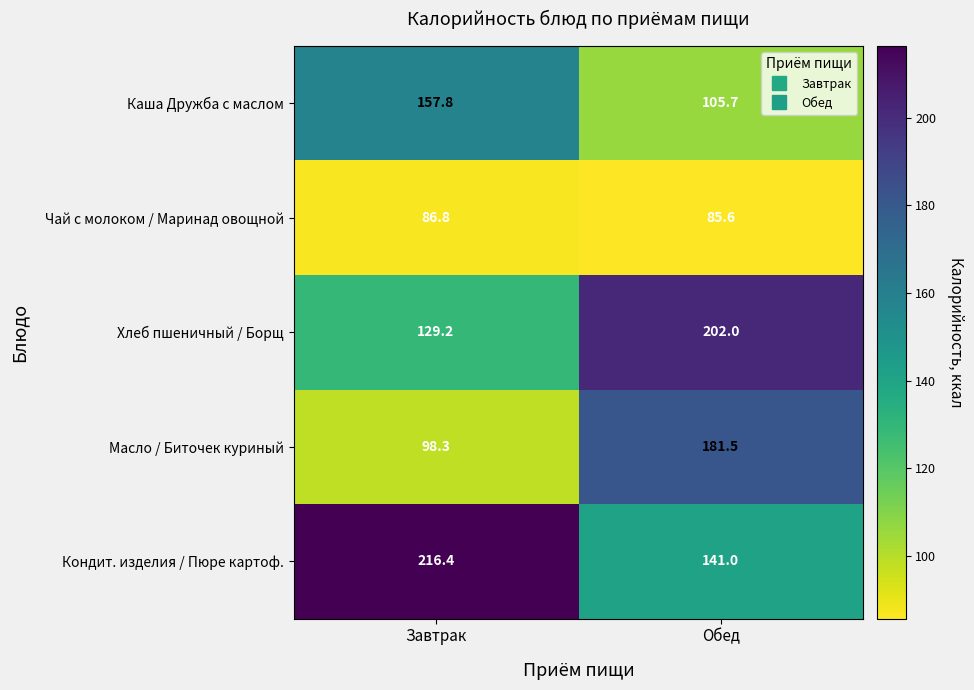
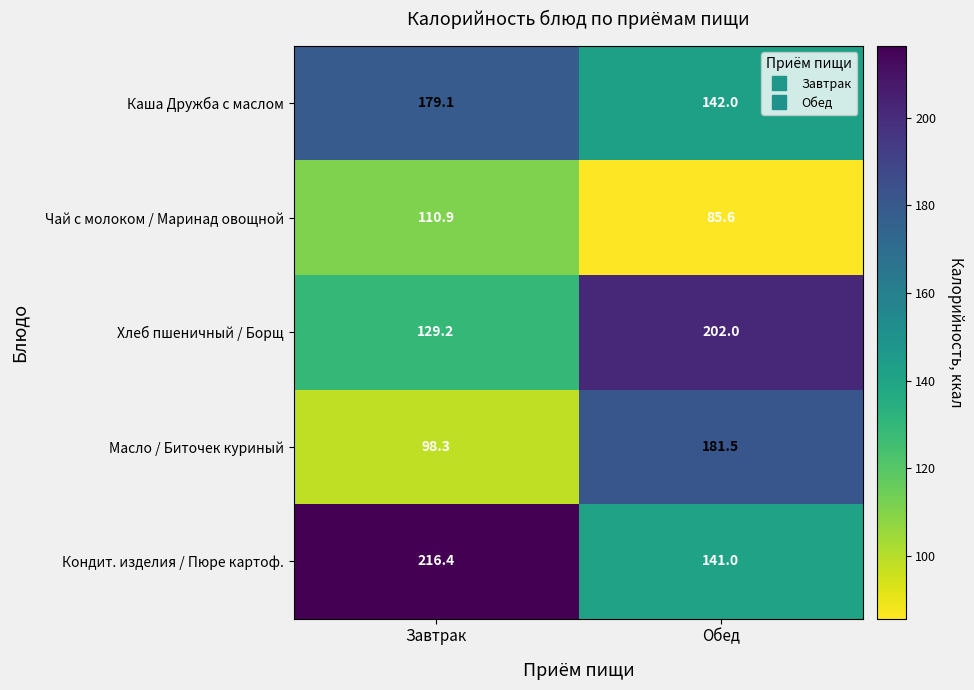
  {
    "Каша Дружба с маслом": {
-     "Завтрак": 157.8,
-     "Обед": 105.7
+     "Завтрак": 179.1,
+     "Обед": 142.0
    },
    "Чай с молоком / Маринад овощной": {
-     "Завтрак": 86.8,
+     "Завтрак": 110.9,
      "Обед": 85.6
    },
    "Хлеб пшеничный / Борщ": {
      "Завтрак": 129.2,
      "Обед": 202.0
    },
    "Масло / Биточек куриный": {
      "Завтрак": 98.3,
      "Обед": 181.5
    },
    "Кондит. изделия / Пюре картоф.": {
      "Завтрак": 216.4,
      "Обед": 141.0
    }
  }
